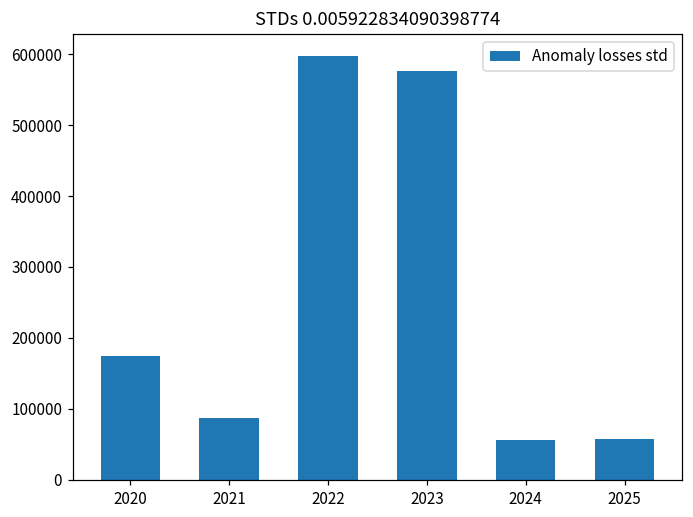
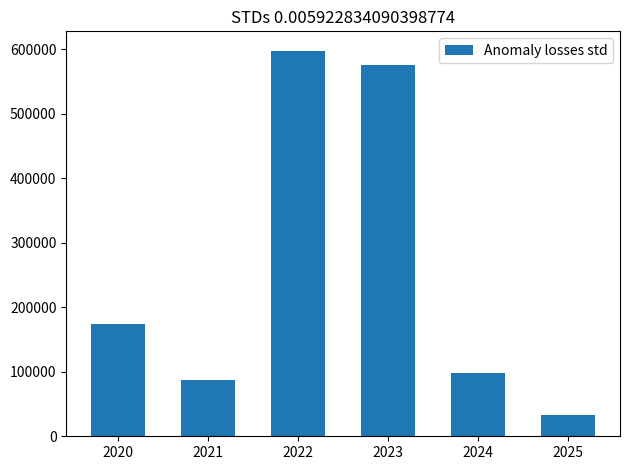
  {
    "2020": 170000,
    "2021": 90000,
    "2022": 600000,
    "2023": 580000,
-   "2024": 60000,
-   "2025": 60000
+   "2024": 100000,
+   "2025": 30000
  }
